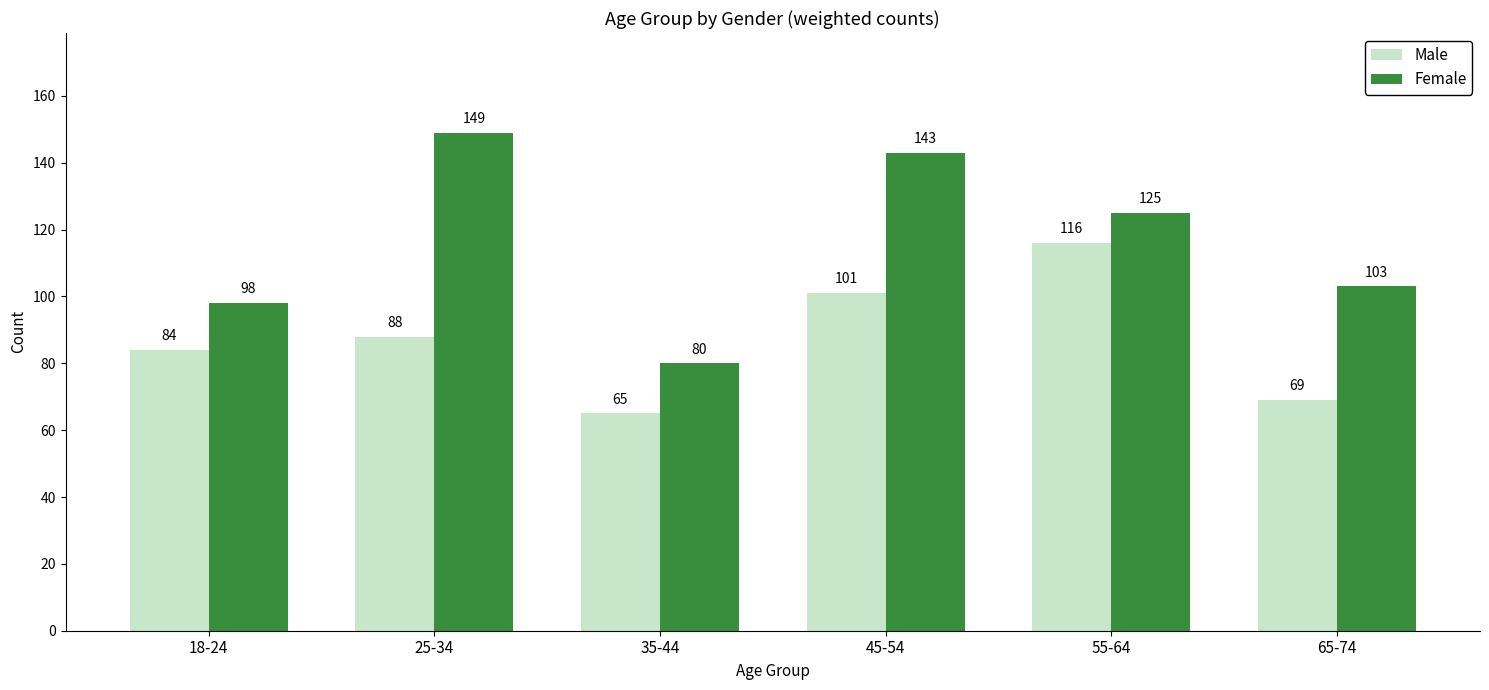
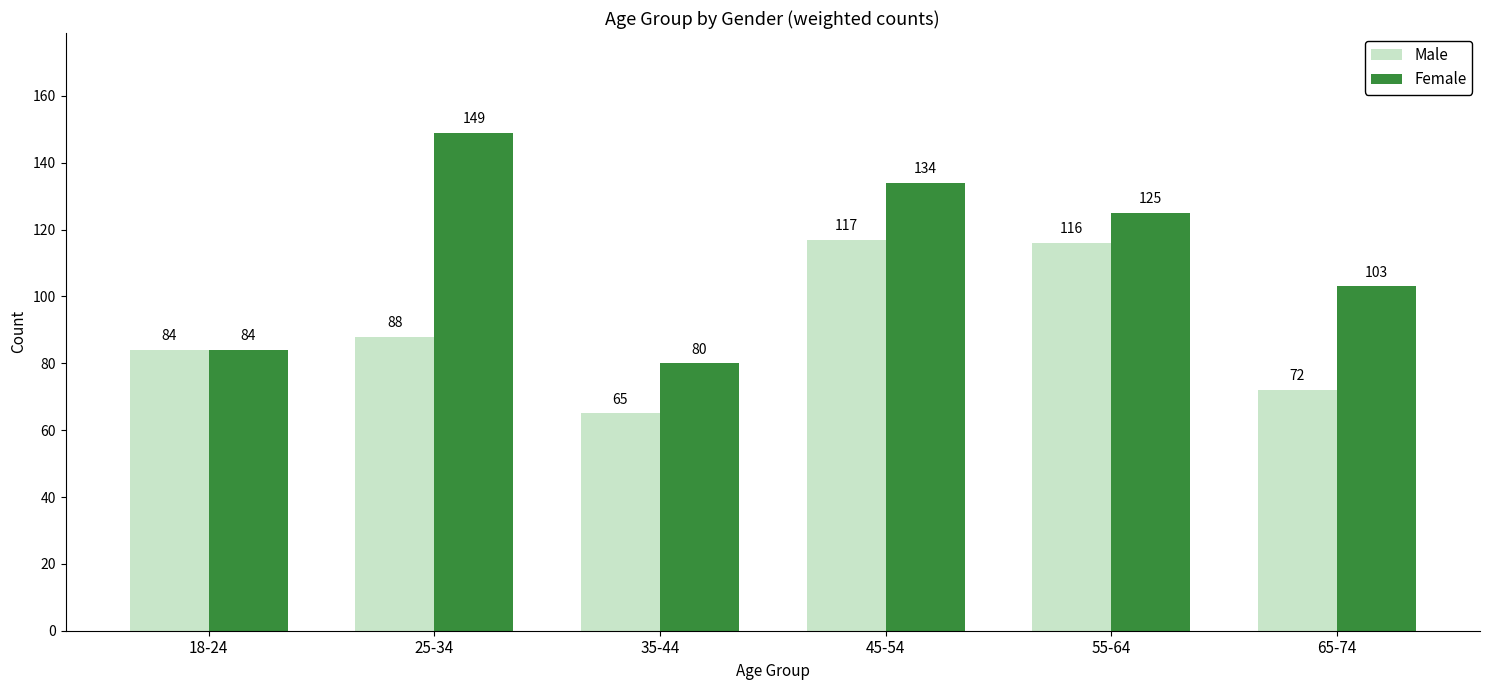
  {
    "Male": {
      "18-24": 84,
      "25-34": 88,
      "35-44": 65,
-     "45-54": 101,
+     "45-54": 117,
      "55-64": 116,
-     "65-74": 69
+     "65-74": 72
    },
    "Female": {
-     "18-24": 98,
+     "18-24": 84,
      "25-34": 149,
      "35-44": 80,
-     "45-54": 143,
+     "45-54": 134,
      "55-64": 125,
      "65-74": 103
    }
  }
